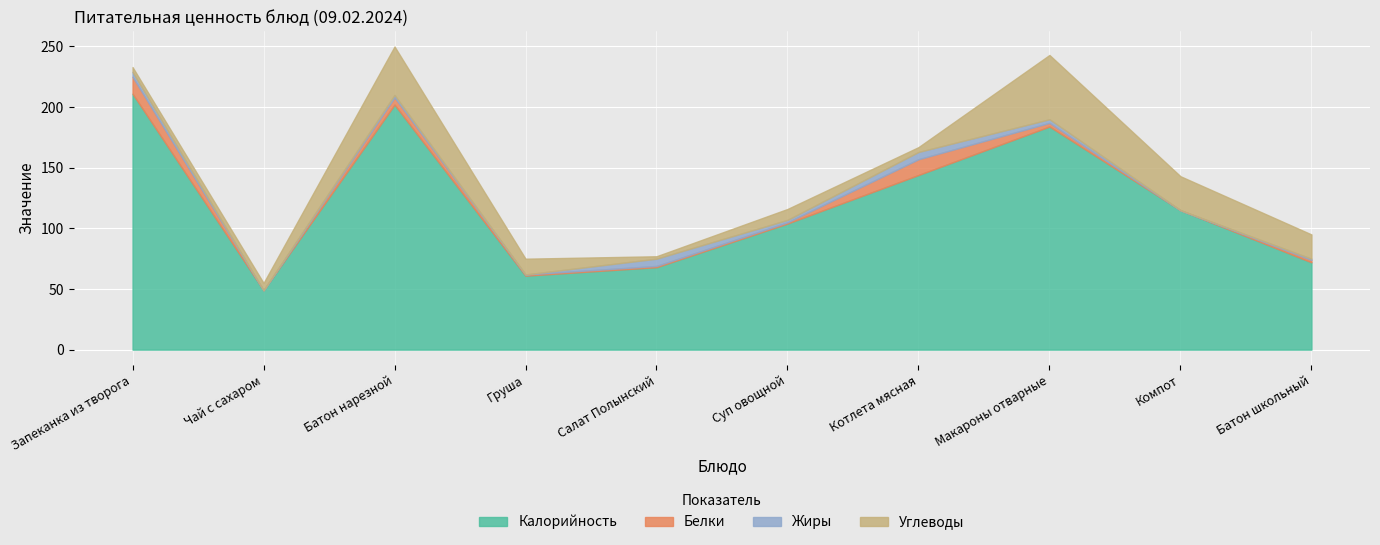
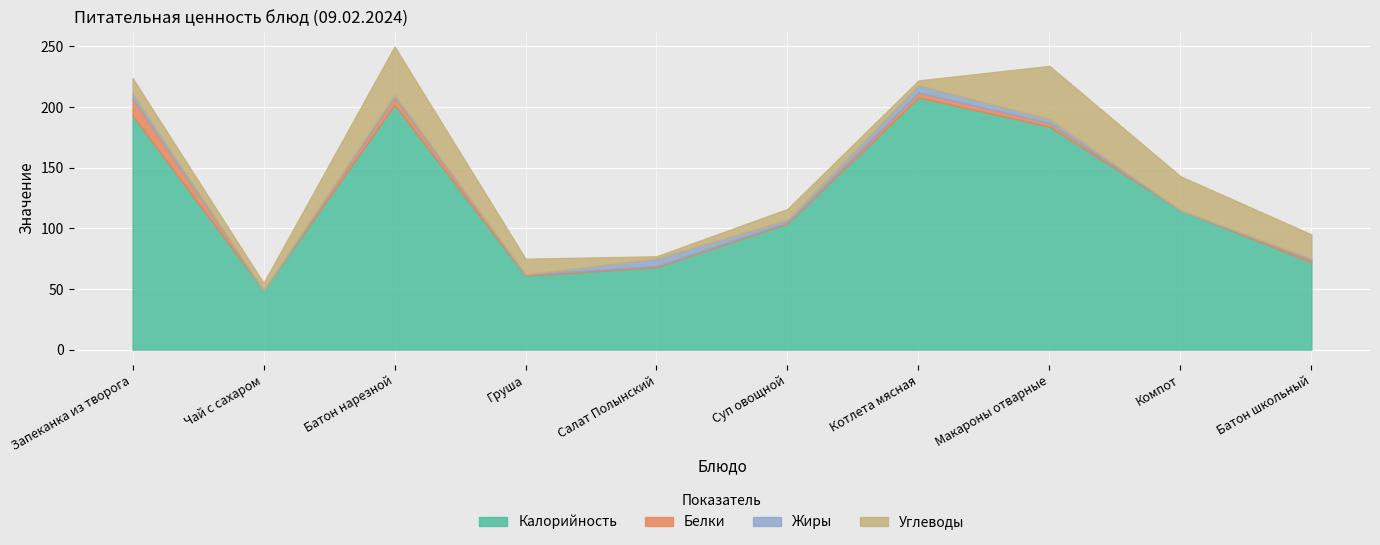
  {
    "Калорийность": {
-     "Запеканка из творога": 211,
+     "Запеканка из творога": 193,
      "Батон нарезной": 202,
-     "Котлета мясная": 144,
+     "Котлета мясная": 208,
      "Макароны отварные": 184
    },
    "Белки": {
      "Запеканка из творога": 14,
-     "Котлета мясная": 13,
+     "Котлета мясная": 4,
      "Макароны отварные": 3
    },
    "Жиры": {
      "Запеканка из творога": 4,
      "Котлета мясная": 6,
      "Макароны отварные": 3
    },
    "Углеводы": {
-     "Запеканка из творога": 4,
+     "Запеканка из творога": 13,
      "Чай с сахаром": 6,
      "Батон нарезной": 40,
      "Груша": 13,
      "Суп овощной": 9,
      "Котлета мясная": 4,
-     "Макароны отварные": 53,
+     "Макароны отварные": 44,
      "Компот": 28,
      "Батон школьный": 20
    }
  }
